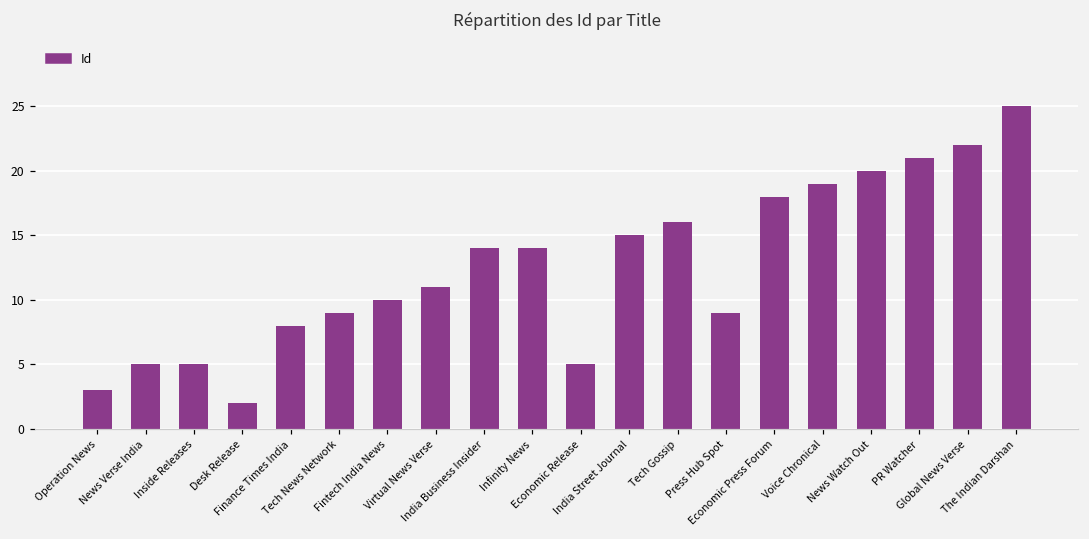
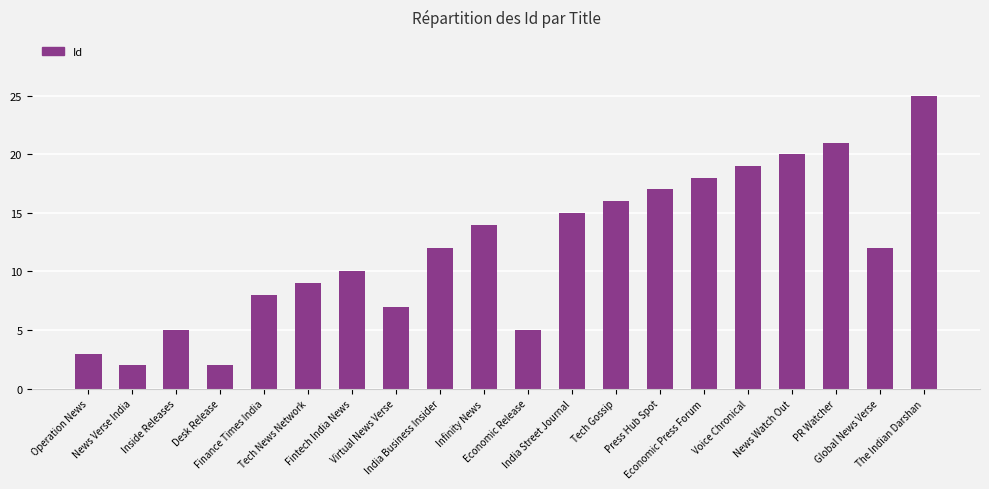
  {
    "Operation News": 3,
-   "News Verse India": 5,
+   "News Verse India": 2,
    "Inside Releases": 5,
    "Desk Release": 2,
    "Finance Times India": 8,
    "Tech News Network": 9,
    "Fintech India News": 10,
-   "Virtual News Verse": 11,
-   "India Business Insider": 14,
+   "Virtual News Verse": 7,
+   "India Business Insider": 12,
    "Infinity News": 14,
    "Economic Release": 5,
    "India Street Journal": 15,
    "Tech Gossip": 16,
-   "Press Hub Spot": 9,
+   "Press Hub Spot": 17,
    "Economic Press Forum": 18,
    "Voice Chronical": 19,
    "News Watch Out": 20,
    "PR Watcher": 21,
-   "Global News Verse": 22,
+   "Global News Verse": 12,
    "The Indian Darshan": 25
  }
